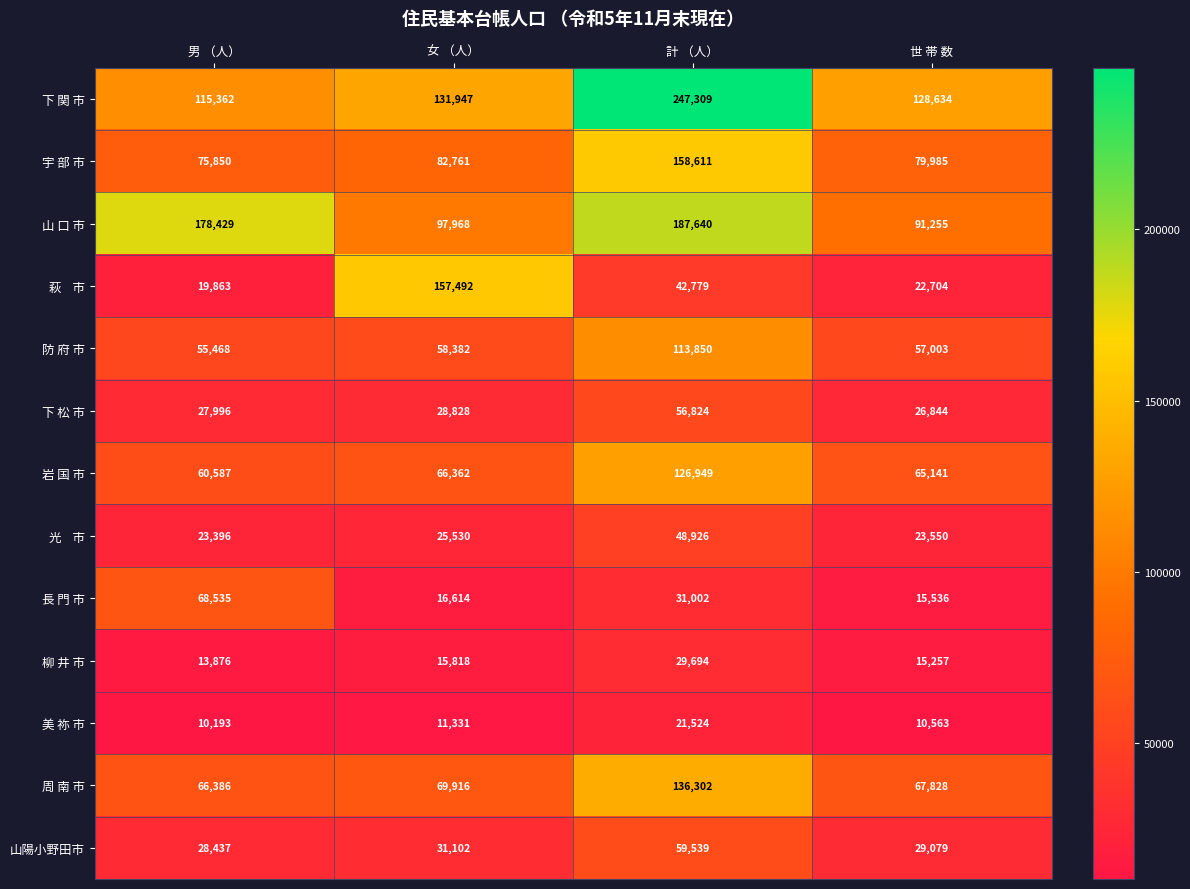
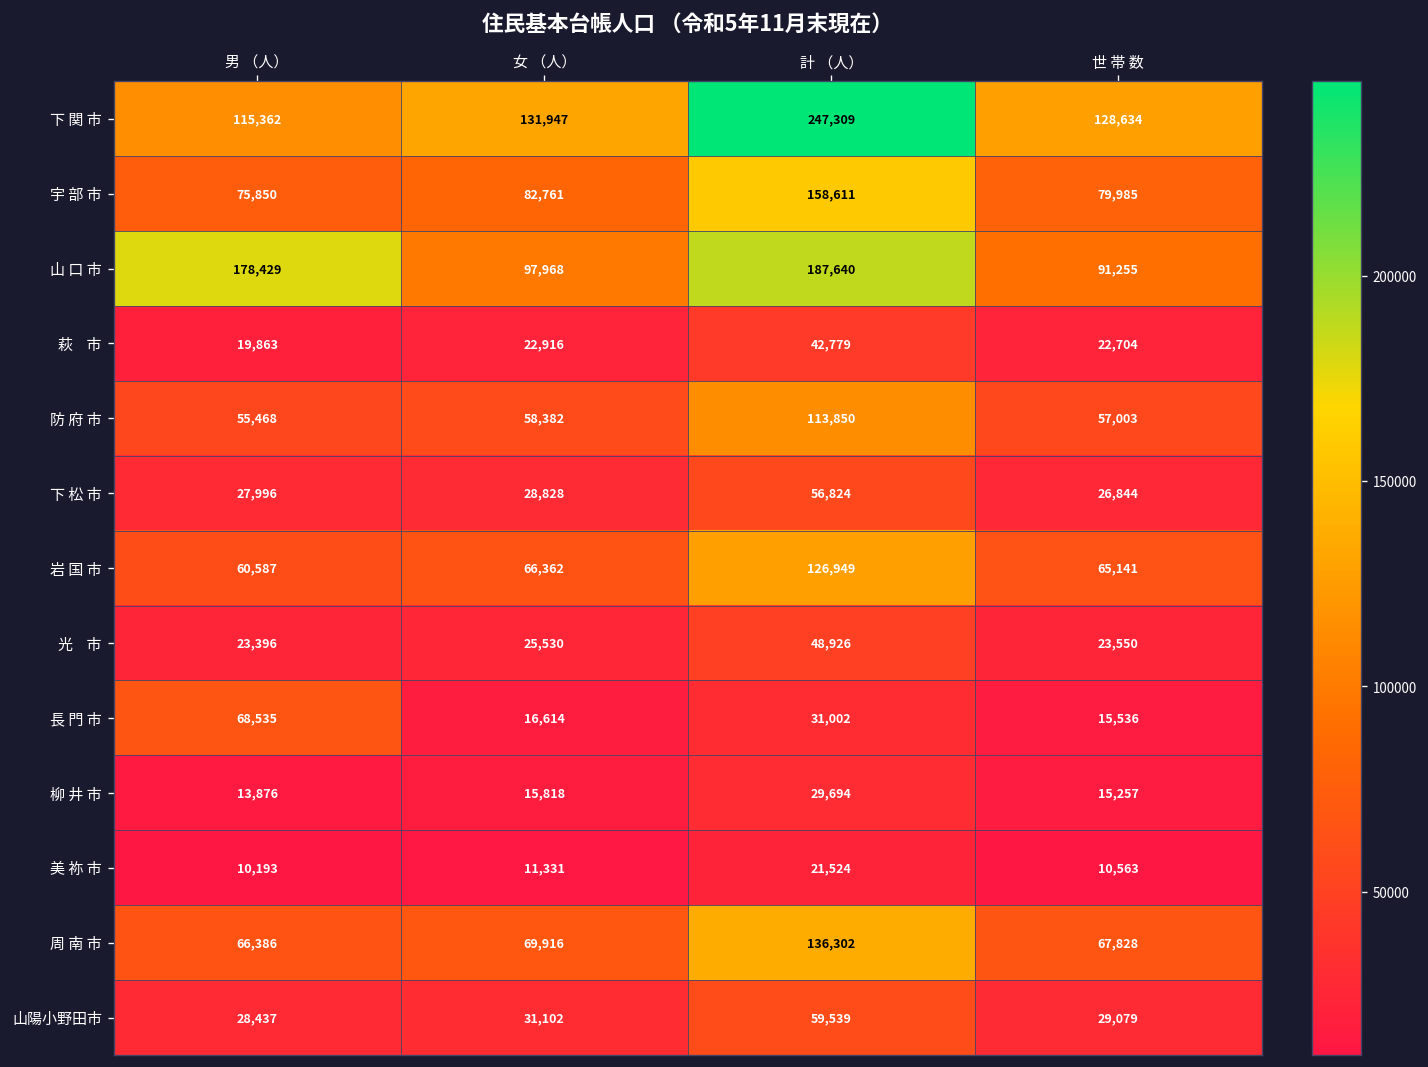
  {
    "下 関 市": {
      "男 （人）": "115,362",
      "女 （人）": "131,947",
      "計 （人）": "247,309",
      "世 帯 数": "128,634"
    },
    "宇 部 市": {
      "男 （人）": "75,850",
      "女 （人）": "82,761",
      "計 （人）": "158,611",
      "世 帯 数": "79,985"
    },
    "山 口 市": {
      "男 （人）": "178,429",
      "女 （人）": "97,968",
      "計 （人）": "187,640",
      "世 帯 数": "91,255"
    },
    "萩 市": {
      "男 （人）": "19,863",
-     "女 （人）": "157,492",
+     "女 （人）": "22,916",
      "計 （人）": "42,779",
      "世 帯 数": "22,704"
    },
    "防 府 市": {
      "男 （人）": "55,468",
      "女 （人）": "58,382",
      "計 （人）": "113,850",
      "世 帯 数": "57,003"
    },
    "下 松 市": {
      "男 （人）": "27,996",
      "女 （人）": "28,828",
      "計 （人）": "56,824",
      "世 帯 数": "26,844"
    },
    "岩 国 市": {
      "男 （人）": "60,587",
      "女 （人）": "66,362",
      "計 （人）": "126,949",
      "世 帯 数": "65,141"
    },
    "光 市": {
      "男 （人）": "23,396",
      "女 （人）": "25,530",
      "計 （人）": "48,926",
      "世 帯 数": "23,550"
    },
    "長 門 市": {
      "男 （人）": "68,535",
      "女 （人）": "16,614",
      "計 （人）": "31,002",
      "世 帯 数": "15,536"
    },
    "柳 井 市": {
      "男 （人）": "13,876",
      "女 （人）": "15,818",
      "計 （人）": "29,694",
      "世 帯 数": "15,257"
    },
    "美 祢 市": {
      "男 （人）": "10,193",
      "女 （人）": "11,331",
      "計 （人）": "21,524",
      "世 帯 数": "10,563"
    },
    "周 南 市": {
      "男 （人）": "66,386",
      "女 （人）": "69,916",
      "計 （人）": "136,302",
      "世 帯 数": "67,828"
    },
    "山陽小野田市": {
      "男 （人）": "28,437",
      "女 （人）": "31,102",
      "計 （人）": "59,539",
      "世 帯 数": "29,079"
    }
  }
